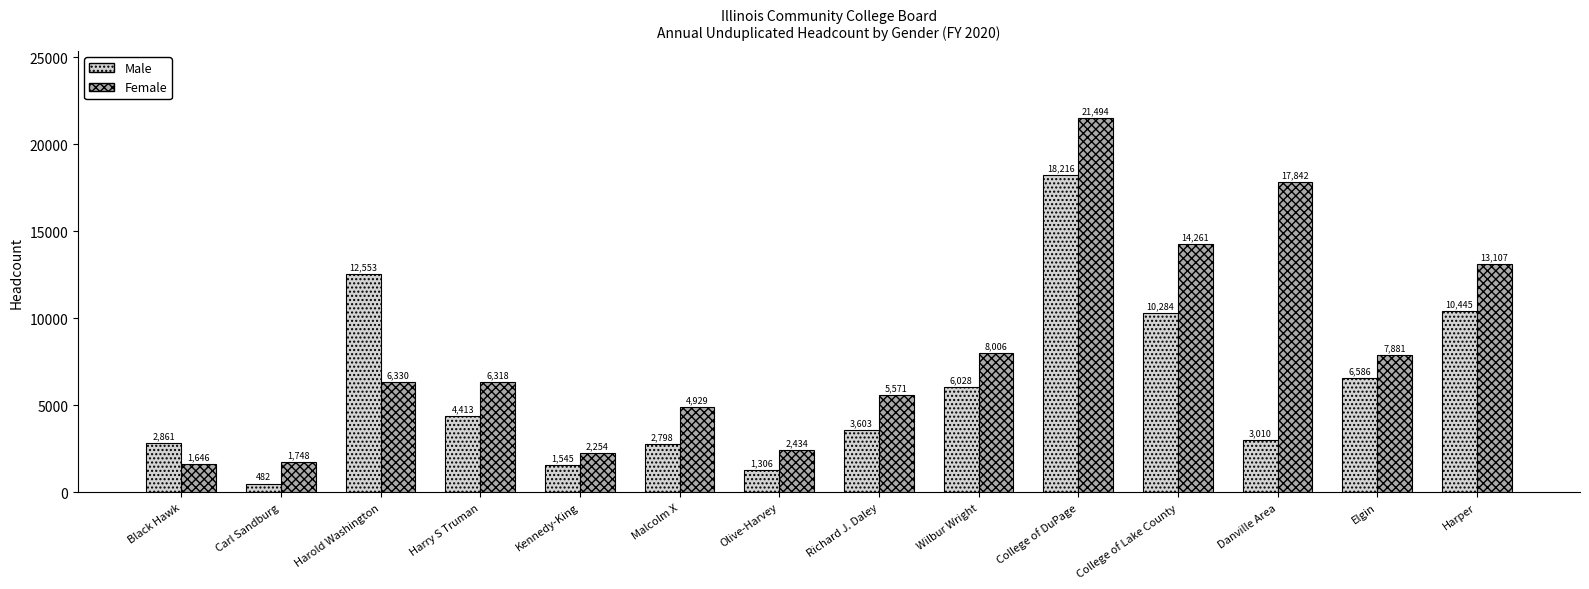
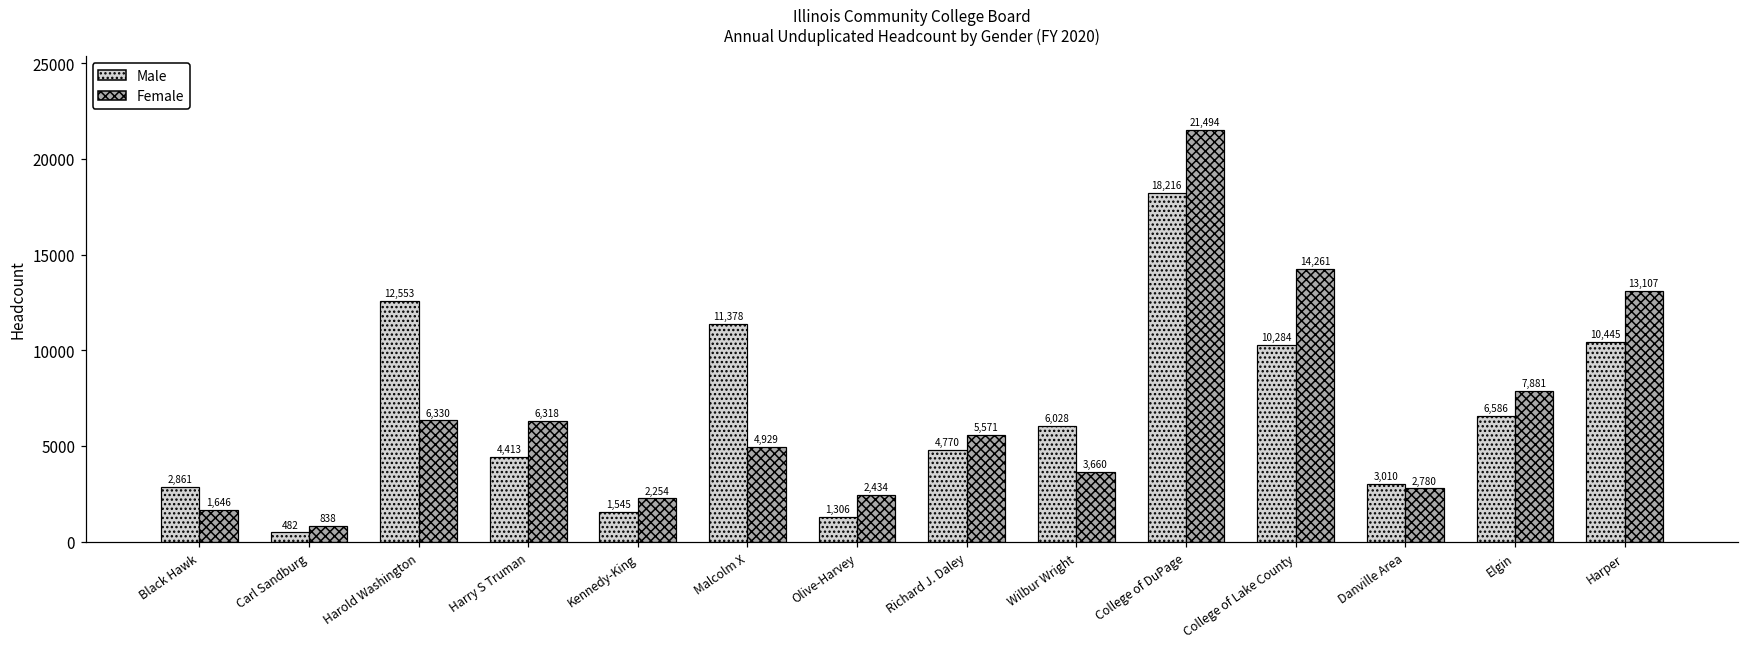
  {
    "Male": {
      "Black Hawk": "2,861",
      "Carl Sandburg": "482",
      "Harold Washington": "12,553",
      "Harry S Truman": "4,413",
      "Kennedy-King": "1,545",
-     "Malcolm X": "2,798",
+     "Malcolm X": "11,378",
      "Olive-Harvey": "1,306",
-     "Richard J. Daley": "3,603",
+     "Richard J. Daley": "4,770",
      "Wilbur Wright": "6,028",
      "College of DuPage": "18,216",
      "College of Lake County": "10,284",
      "Danville Area": "3,010",
      "Elgin": "6,586",
      "Harper": "10,445"
    },
    "Female": {
      "Black Hawk": "1,646",
-     "Carl Sandburg": "1,748",
+     "Carl Sandburg": "838",
      "Harold Washington": "6,330",
      "Harry S Truman": "6,318",
      "Kennedy-King": "2,254",
      "Malcolm X": "4,929",
      "Olive-Harvey": "2,434",
      "Richard J. Daley": "5,571",
-     "Wilbur Wright": "8,006",
+     "Wilbur Wright": "3,660",
      "College of DuPage": "21,494",
      "College of Lake County": "14,261",
-     "Danville Area": "17,842",
+     "Danville Area": "2,780",
      "Elgin": "7,881",
      "Harper": "13,107"
    }
  }
